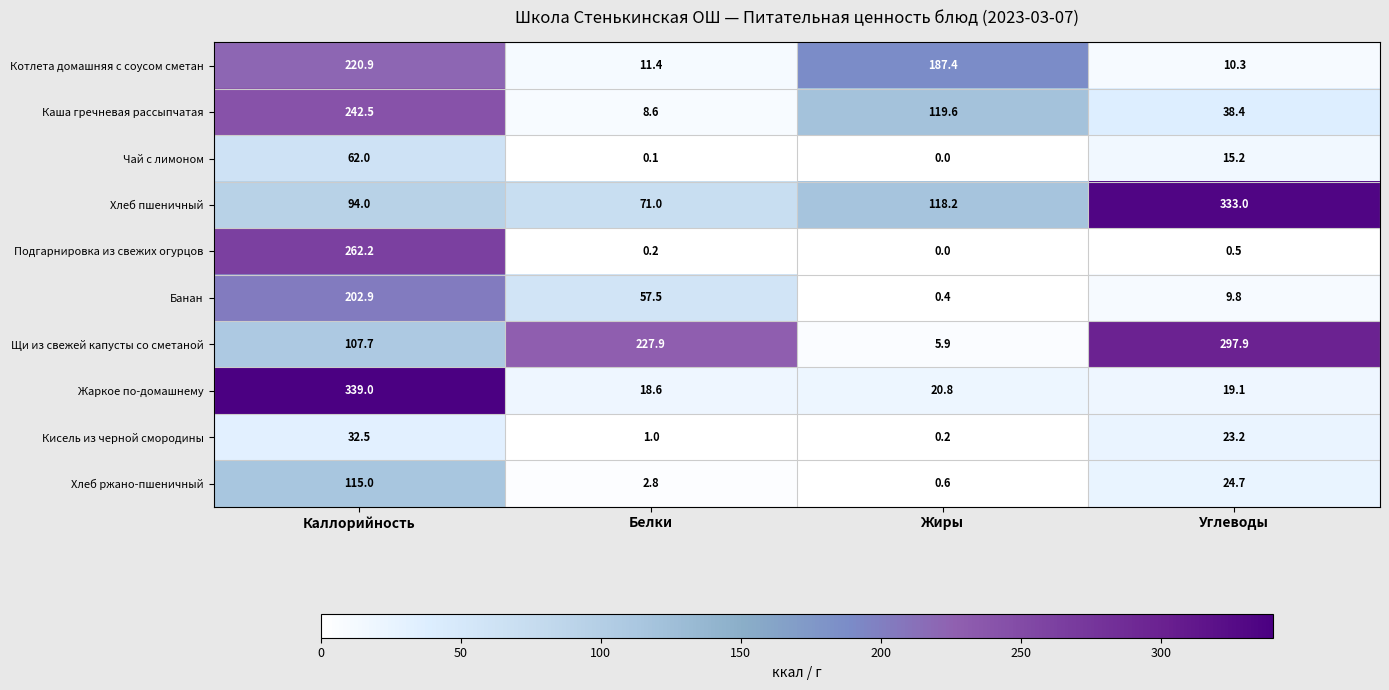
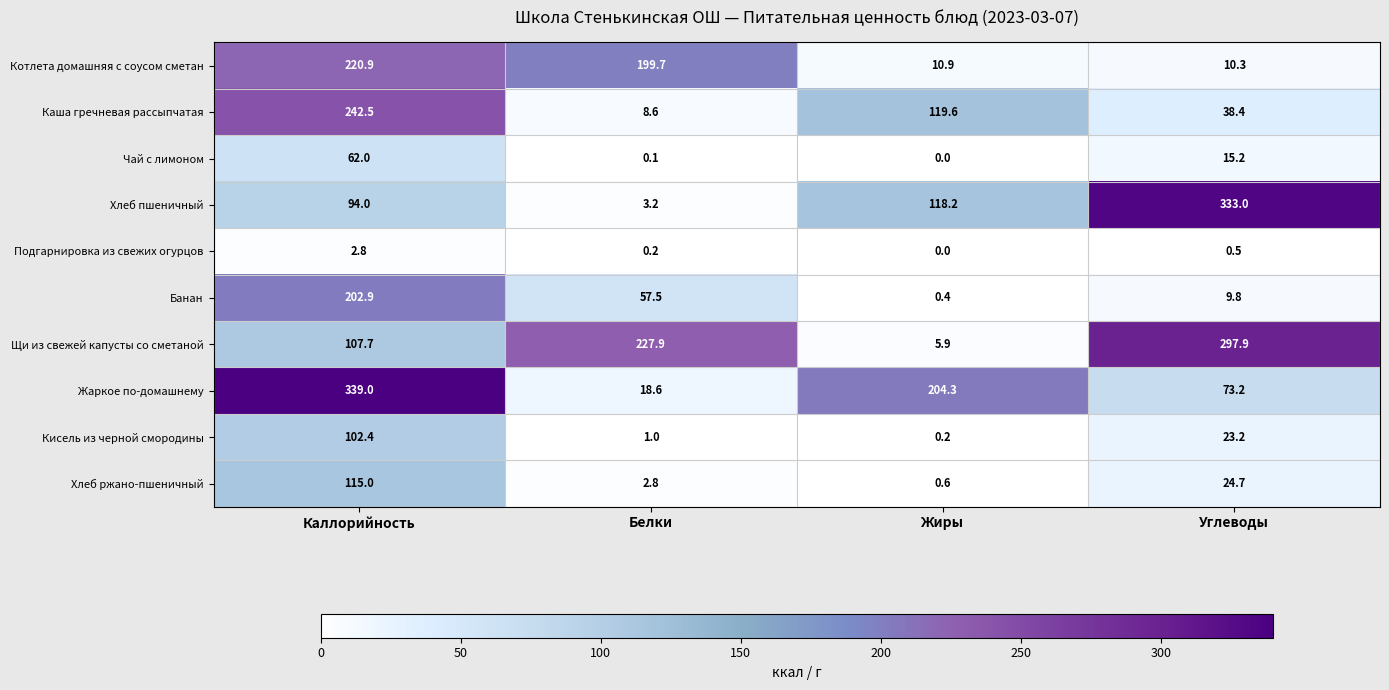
  {
    "Котлета домашняя с соусом сметан": {
      "Каллорийность": 220.9,
-     "Белки": 11.4,
-     "Жиры": 187.4,
+     "Белки": 199.7,
+     "Жиры": 10.9,
      "Углеводы": 10.3
    },
    "Каша гречневая рассыпчатая": {
      "Каллорийность": 242.5,
      "Белки": 8.6,
      "Жиры": 119.6,
      "Углеводы": 38.4
    },
    "Чай с лимоном": {
      "Каллорийность": 62.0,
      "Белки": 0.1,
      "Жиры": 0.0,
      "Углеводы": 15.2
    },
    "Хлеб пшеничный": {
      "Каллорийность": 94.0,
-     "Белки": 71.0,
+     "Белки": 3.2,
      "Жиры": 118.2,
      "Углеводы": 333.0
    },
    "Подгарнировка из свежих огурцов": {
-     "Каллорийность": 262.2,
+     "Каллорийность": 2.8,
      "Белки": 0.2,
      "Жиры": 0.0,
      "Углеводы": 0.5
    },
    "Банан": {
      "Каллорийность": 202.9,
      "Белки": 57.5,
      "Жиры": 0.4,
      "Углеводы": 9.8
    },
    "Щи из свежей капусты со сметаной": {
      "Каллорийность": 107.7,
      "Белки": 227.9,
      "Жиры": 5.9,
      "Углеводы": 297.9
    },
    "Жаркое по-домашнему": {
      "Каллорийность": 339.0,
      "Белки": 18.6,
-     "Жиры": 20.8,
-     "Углеводы": 19.1
+     "Жиры": 204.3,
+     "Углеводы": 73.2
    },
    "Кисель из черной смородины": {
-     "Каллорийность": 32.5,
+     "Каллорийность": 102.4,
      "Белки": 1.0,
      "Жиры": 0.2,
      "Углеводы": 23.2
    },
    "Хлеб ржано-пшеничный": {
      "Каллорийность": 115.0,
      "Белки": 2.8,
      "Жиры": 0.6,
      "Углеводы": 24.7
    }
  }
